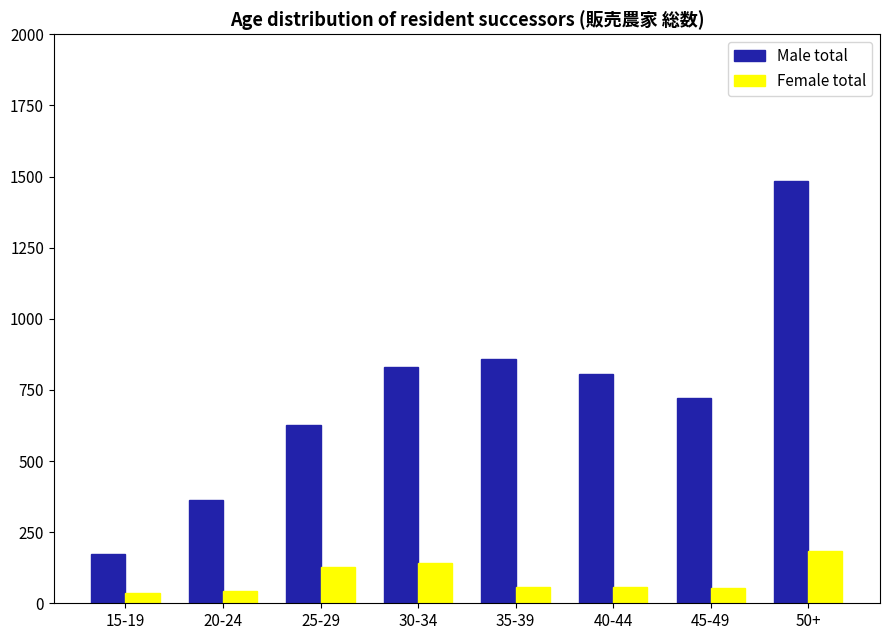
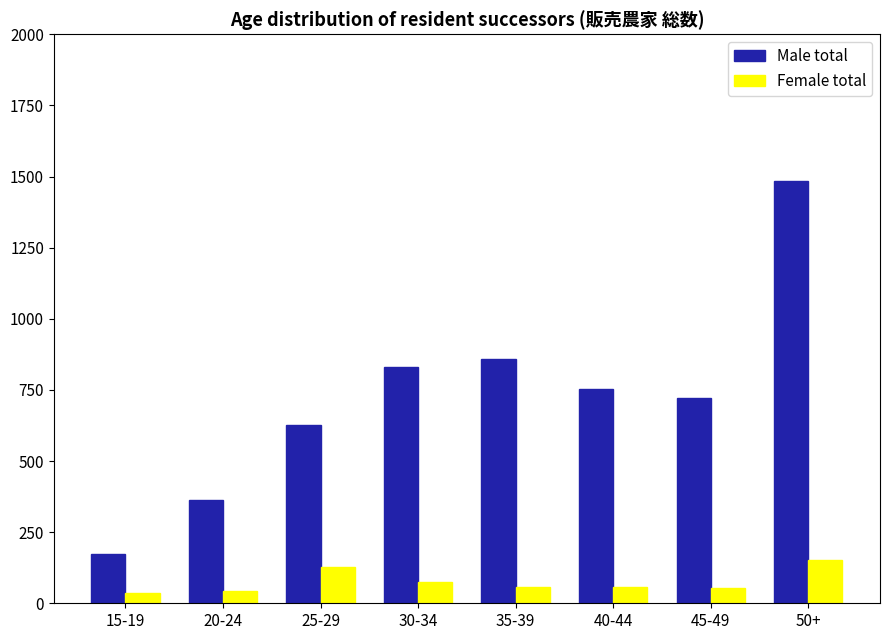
  {
    "Male total": {
      "15-19": 170,
      "20-24": 360,
      "25-29": 630,
      "30-34": 830,
      "35-39": 860,
-     "40-44": 810,
+     "40-44": 750,
      "45-49": 720,
      "50+": 1490
    },
    "Female total": {
      "15-19": 40,
      "20-24": 40,
      "25-29": 130,
-     "30-34": 140,
+     "30-34": 70,
      "35-39": 60,
      "40-44": 60,
      "45-49": 50,
-     "50+": 180
+     "50+": 150
    }
  }
